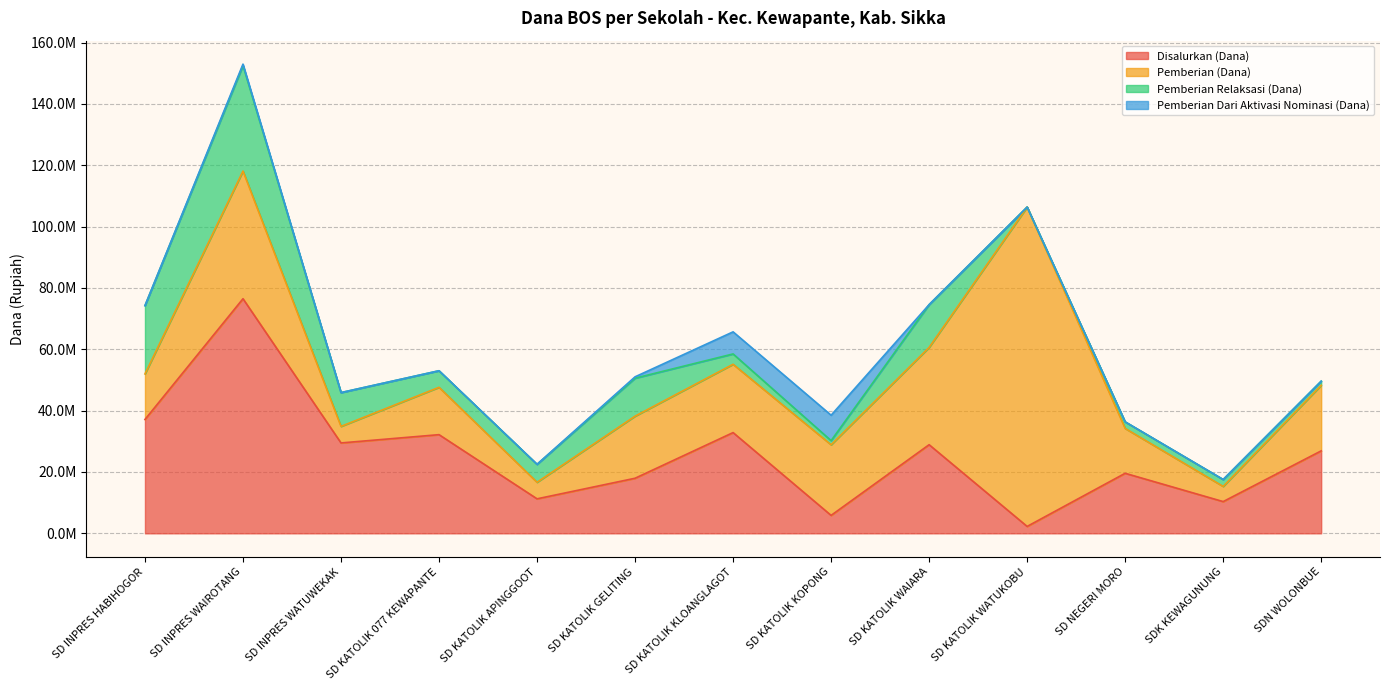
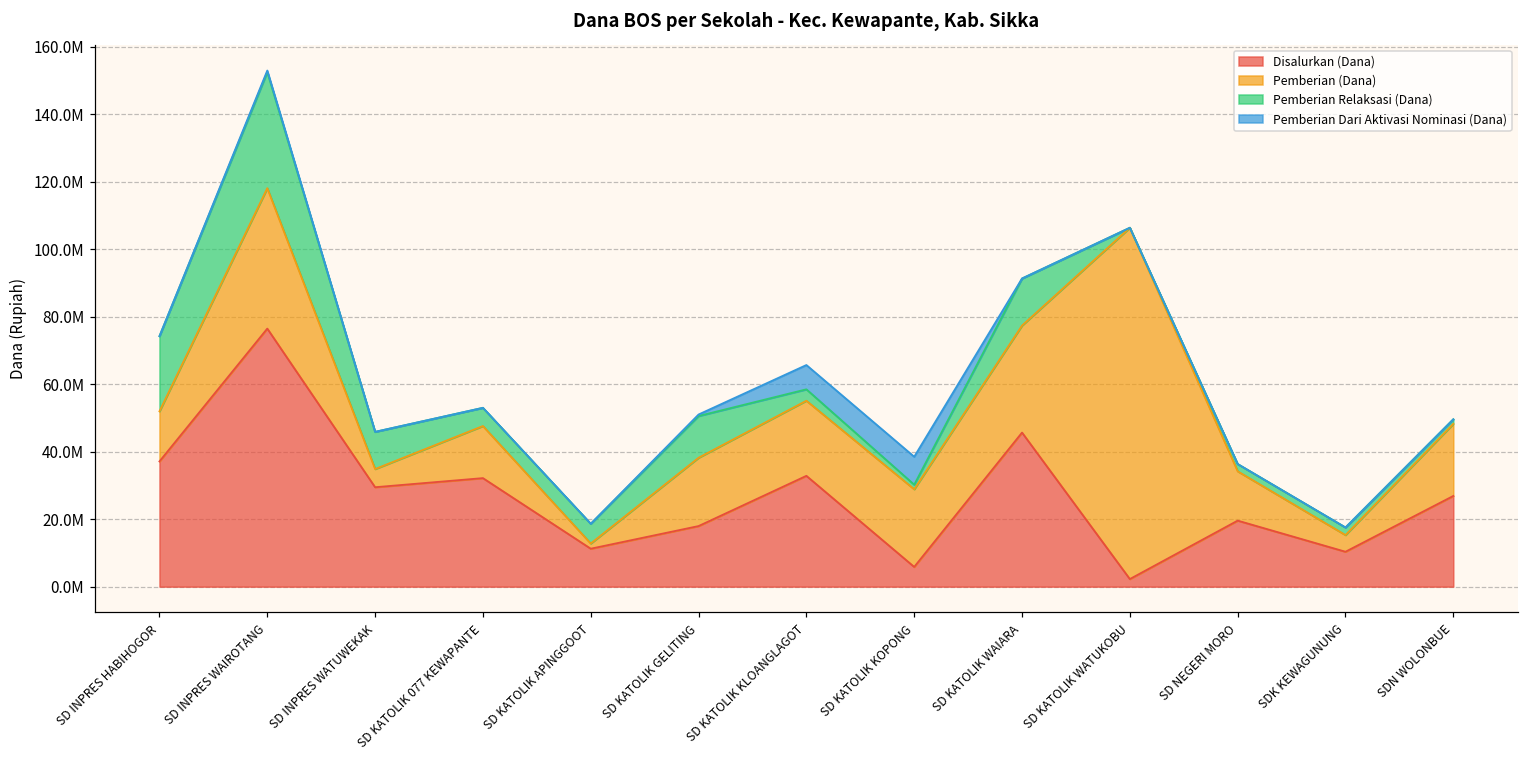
  {
    "Disalurkan (Dana)": {
      "SD INPRES HABIHOGOR": 37000000,
      "SD INPRES WAIROTANG": 77000000,
      "SD INPRES WATUWEKAK": 29000000,
      "SD KATOLIK 077 KEWAPANTE": 32000000,
      "SD KATOLIK APINGGOOT": 11000000,
      "SD KATOLIK GELITING": 18000000,
      "SD KATOLIK KLOANGLAGOT": 33000000,
      "SD KATOLIK KOPONG": 6000000,
-     "SD KATOLIK WAIARA": 29000000,
+     "SD KATOLIK WAIARA": 46000000,
      "SD KATOLIK WATUKOBU": 2000000,
      "SD NEGERI MORO": 20000000,
      "SDK KEWAGUNUNG": 10000000,
      "SDN WOLONBUE": 27000000
    },
    "Pemberian (Dana)": {
      "SD INPRES HABIHOGOR": 15000000,
      "SD INPRES WAIROTANG": 42000000,
      "SD INPRES WATUWEKAK": 5000000,
      "SD KATOLIK 077 KEWAPANTE": 15000000,
-     "SD KATOLIK APINGGOOT": 5000000,
+     "SD KATOLIK APINGGOOT": 2000000,
      "SD KATOLIK GELITING": 20000000,
      "SD KATOLIK KLOANGLAGOT": 22000000,
      "SD KATOLIK KOPONG": 23000000,
      "SD KATOLIK WAIARA": 32000000,
      "SD NEGERI MORO": 15000000,
      "SDK KEWAGUNUNG": 5000000,
      "SDN WOLONBUE": 21000000
    },
    "Pemberian Relaksasi (Dana)": {
      "SD KATOLIK KLOANGLAGOT": 3000000,
      "SD KATOLIK KOPONG": 1000000
    },
    "Pemberian Dari Aktivasi Nominasi (Dana)": {
      "SD KATOLIK KLOANGLAGOT": 7000000,
      "SD KATOLIK KOPONG": 8000000
    }
  }
